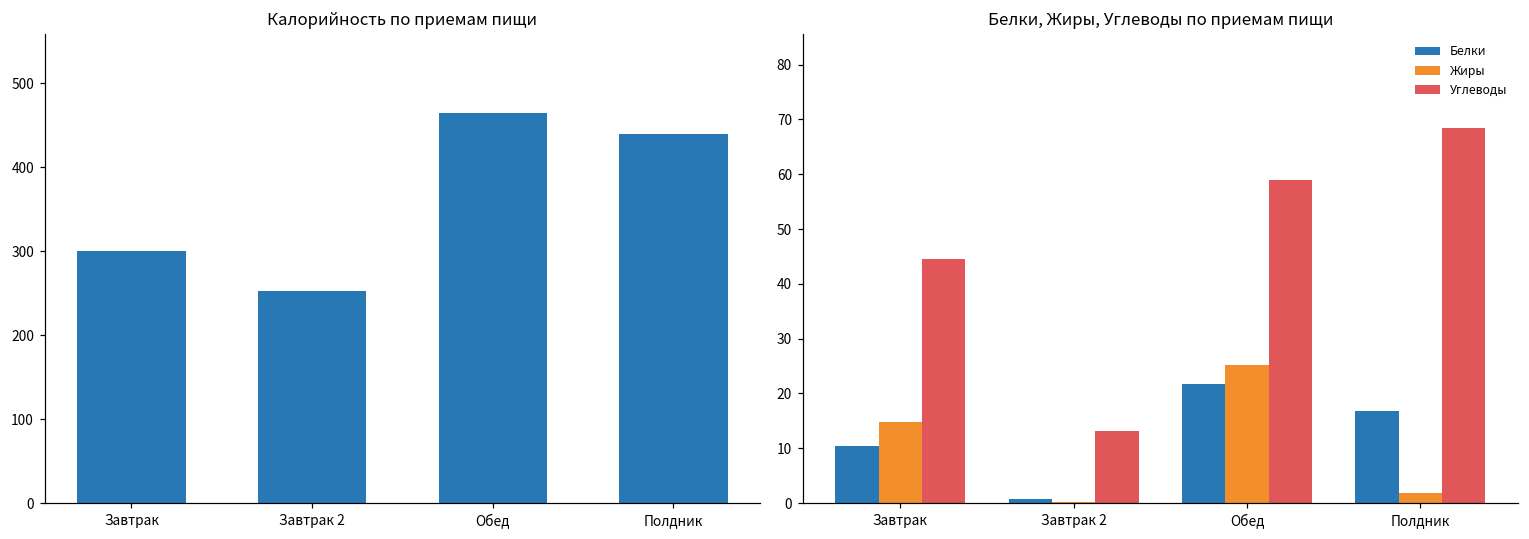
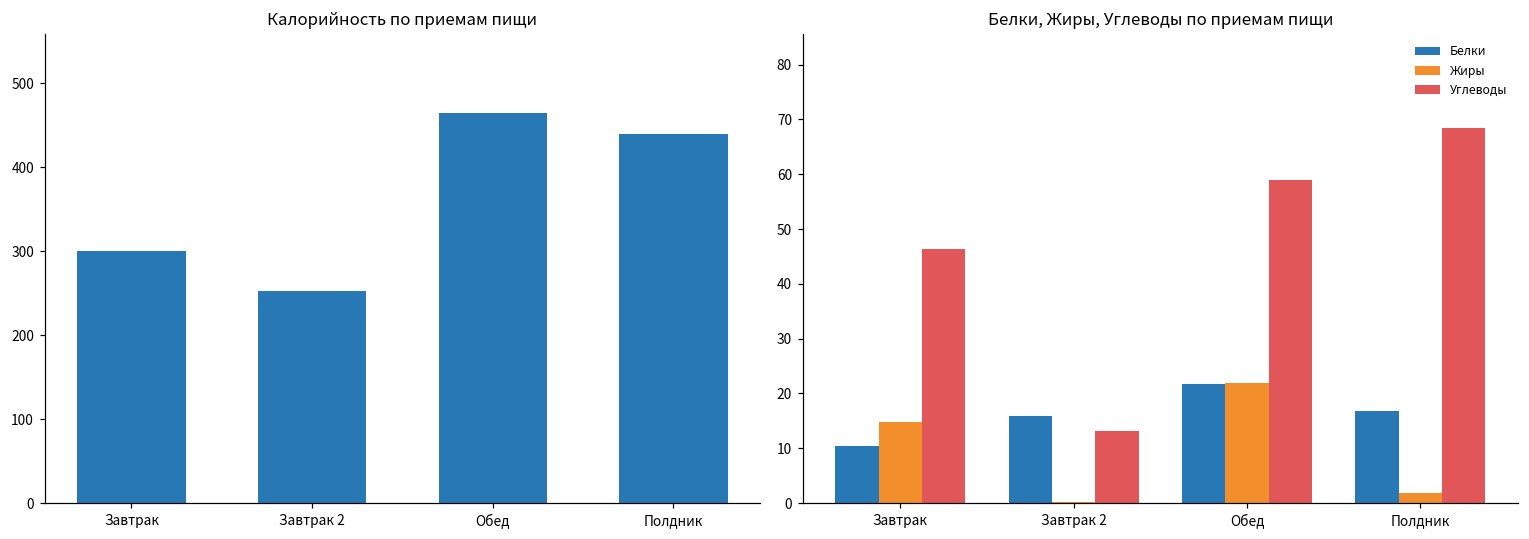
  {
    "Калорийность по приемам пищи": {
      "Завтрак": 300,
      "Завтрак 2": 250,
      "Обед": 470,
      "Полдник": 440
    },
    "Белки, Жиры, Углеводы по приемам пищи": {
      "Белки": {
        "Завтрак": 10,
-       "Завтрак 2": 1,
+       "Завтрак 2": 16,
        "Обед": 22,
        "Полдник": 17
      },
      "Жиры": {
        "Завтрак": 15,
-       "Обед": 25,
+       "Обед": 22,
        "Полдник": 2
      },
      "Углеводы": {
-       "Завтрак": 45,
+       "Завтрак": 46,
        "Завтрак 2": 13,
        "Обед": 59,
        "Полдник": 68
      }
    }
  }
